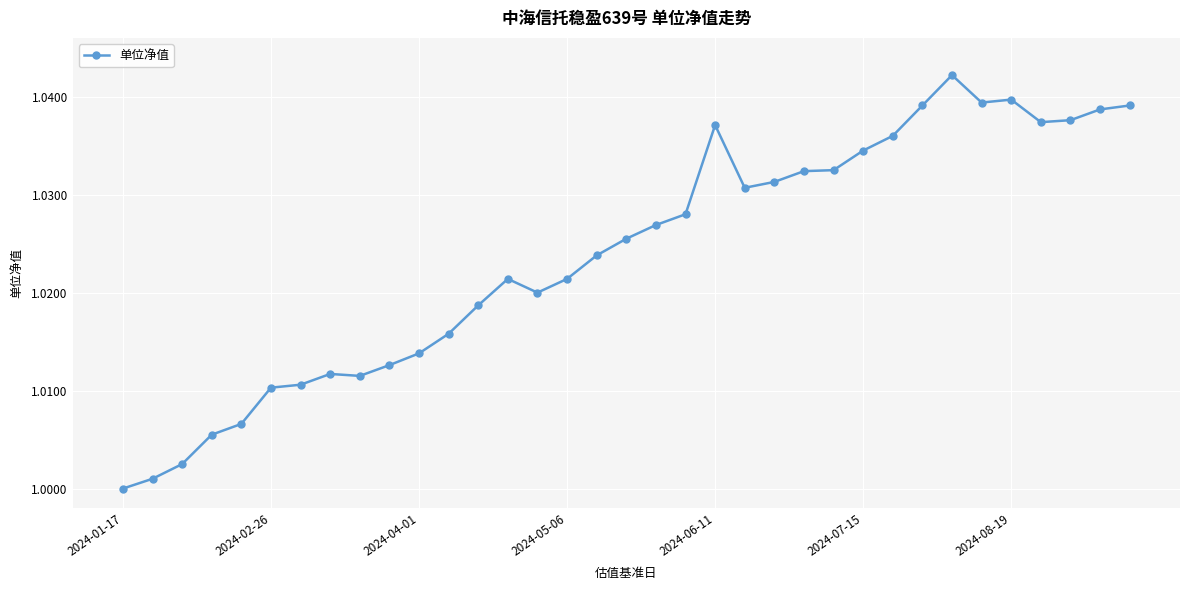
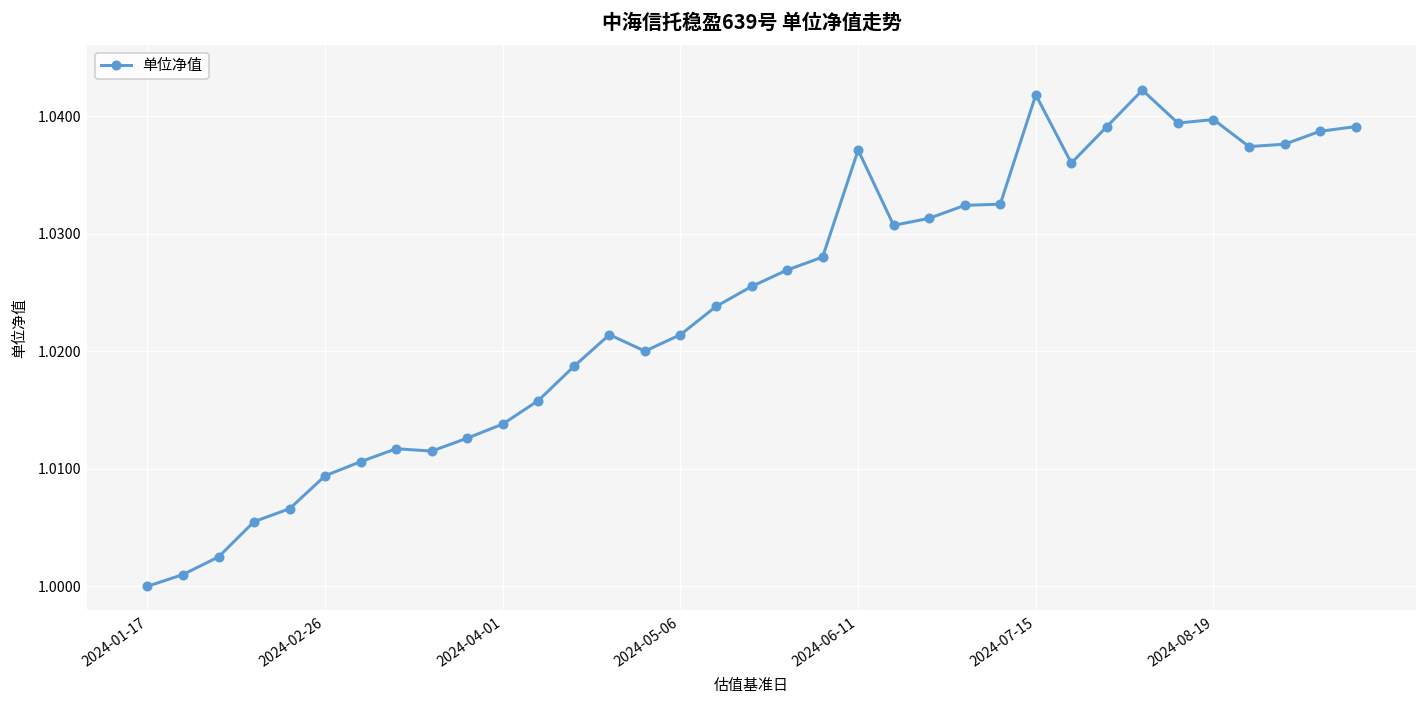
  {
    "2024-01-17": 1.000,
-   "2024-02-26": 1.010,
+   "2024-02-26": 1.009,
    "2024-04-01": 1.014,
    "2024-05-06": 1.021,
    "2024-06-11": 1.037,
-   "2024-07-15": 1.035,
+   "2024-07-15": 1.042,
    "2024-08-19": 1.040
  }
